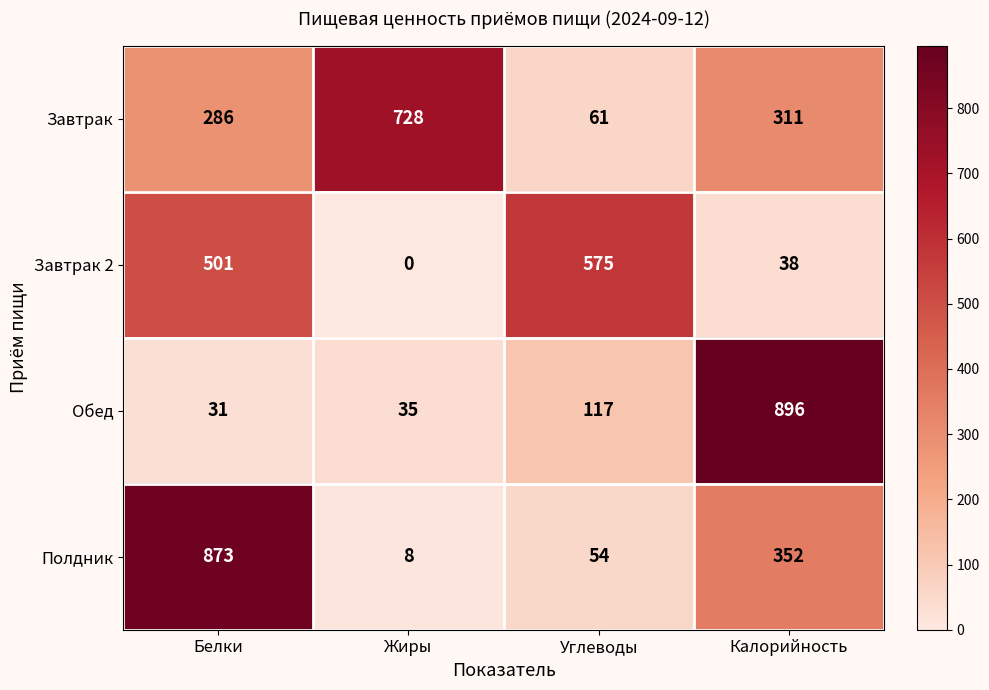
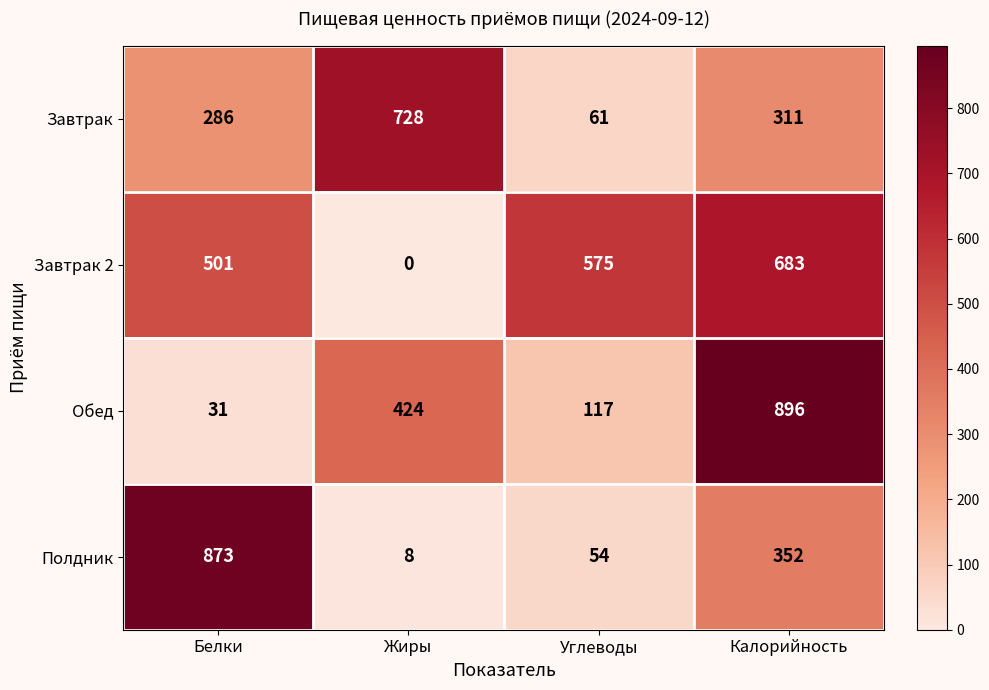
  {
    "Завтрак": {
      "Белки": 286,
      "Жиры": 728,
      "Углеводы": 61,
      "Калорийность": 311
    },
    "Завтрак 2": {
      "Белки": 501,
      "Жиры": 0,
      "Углеводы": 575,
-     "Калорийность": 38
+     "Калорийность": 683
    },
    "Обед": {
      "Белки": 31,
-     "Жиры": 35,
+     "Жиры": 424,
      "Углеводы": 117,
      "Калорийность": 896
    },
    "Полдник": {
      "Белки": 873,
      "Жиры": 8,
      "Углеводы": 54,
      "Калорийность": 352
    }
  }
